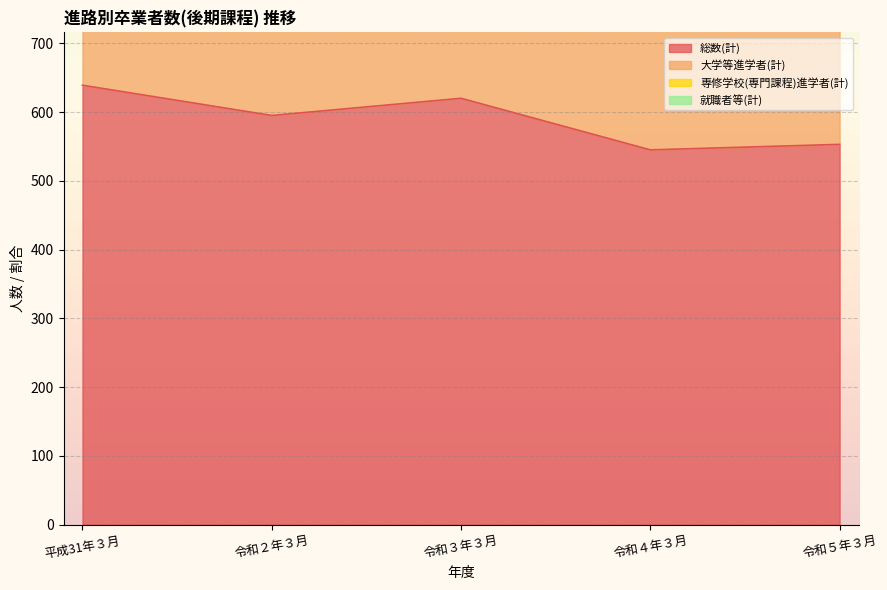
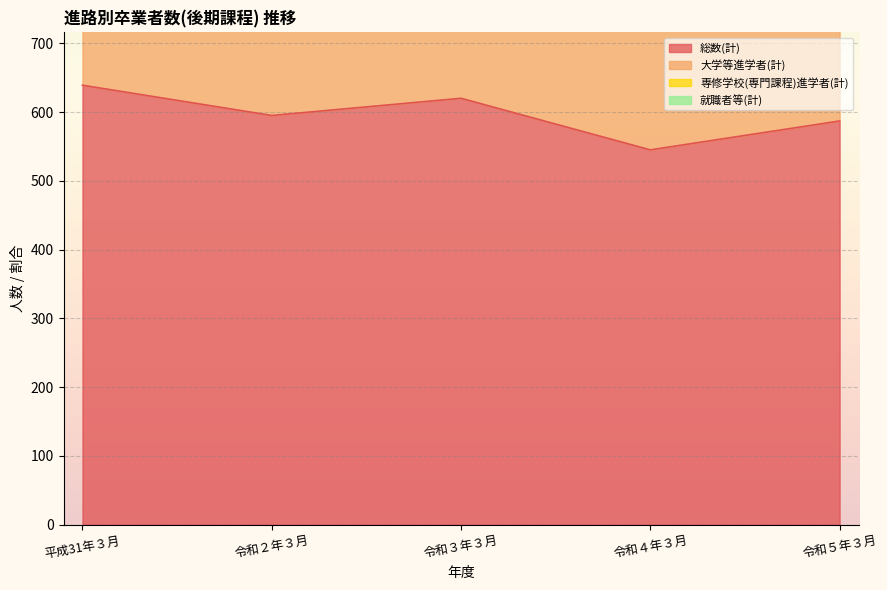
  {
    "総数(計)": {
      "平成31年３月": 640,
      "令和２年３月": 600,
      "令和３年３月": 620,
      "令和４年３月": 550,
-     "令和５年３月": 550
+     "令和５年３月": 590
    }
  }
